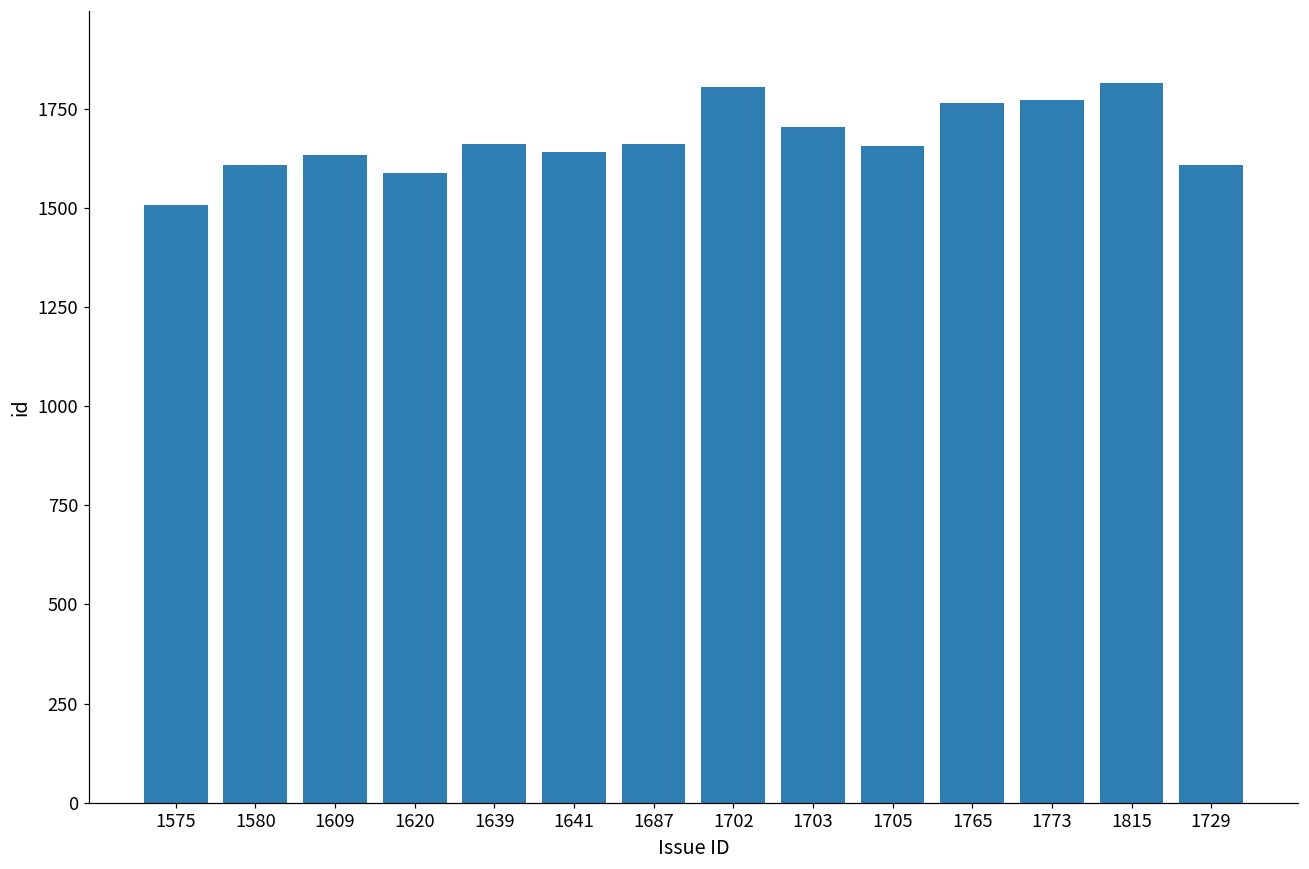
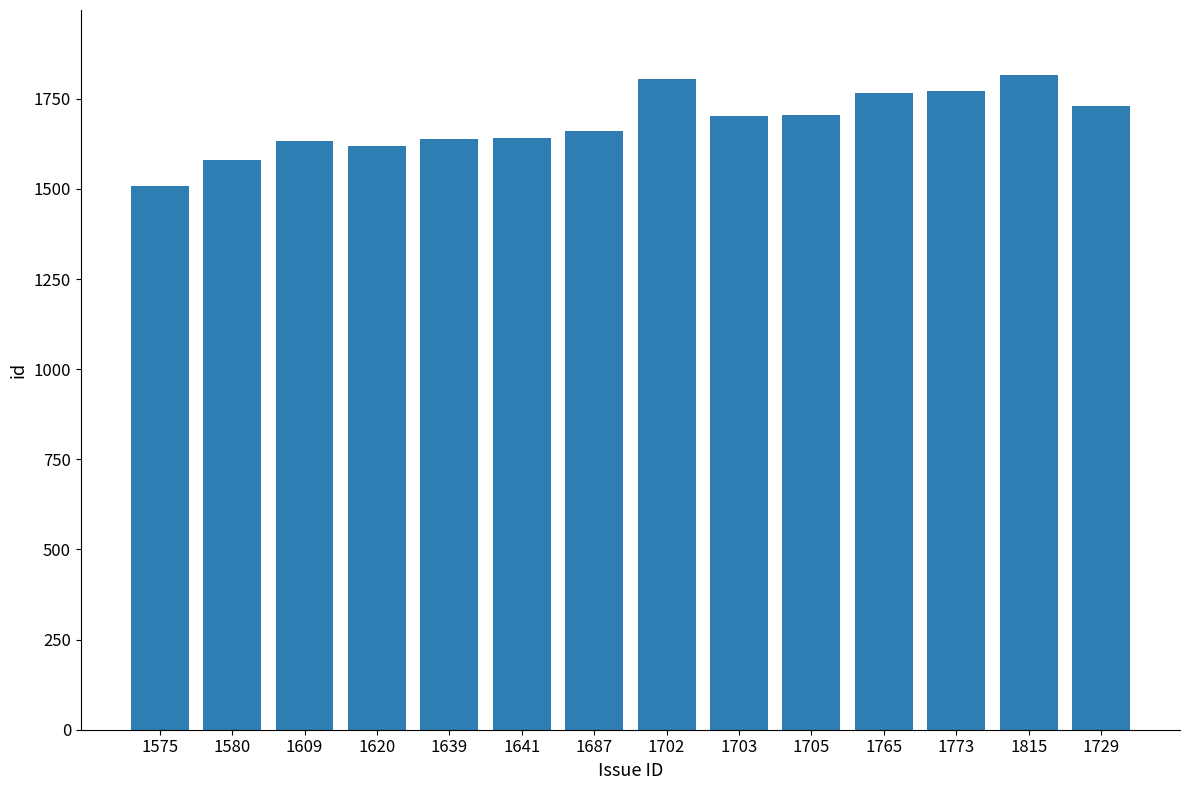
  {
    "1575": 1510,
-   "1580": 1610,
+   "1580": 1580,
    "1609": 1630,
-   "1620": 1590,
-   "1639": 1660,
+   "1620": 1620,
+   "1639": 1640,
    "1641": 1640,
    "1687": 1660,
    "1702": 1810,
    "1703": 1700,
-   "1705": 1660,
+   "1705": 1710,
    "1765": 1770,
    "1773": 1770,
    "1815": 1820,
-   "1729": 1610
+   "1729": 1730
  }
